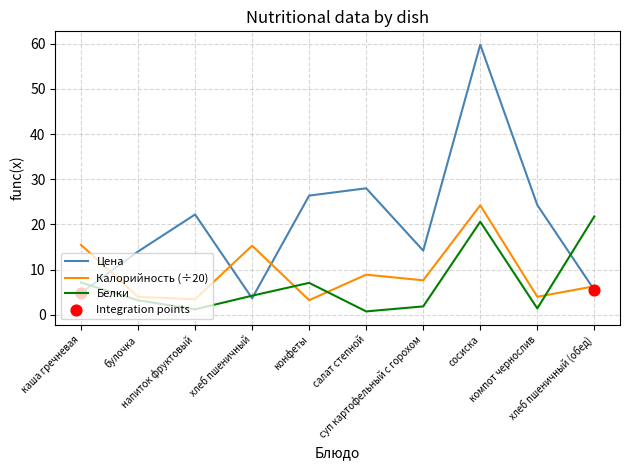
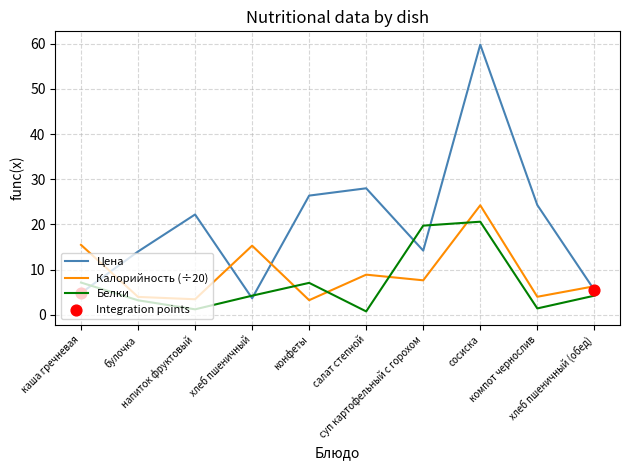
  {
    "Цена": {
      "булочка": 14,
      "напиток фруктовый": 22,
      "хлеб пшеничный": 4,
      "конфеты": 26,
      "салат степной": 28,
      "суп картофельный с горохом": 14,
      "сосиска": 60,
      "компот чернослив": 24
    },
    "Калорийность (÷20)": {
      "каша гречневая": 15,
      "хлеб пшеничный": 15,
      "конфеты": 3,
      "салат степной": 9,
      "суп картофельный с горохом": 8,
      "сосиска": 24,
      "компот чернослив": 4,
      "хлеб пшеничный (обед)": 6
    },
    "Белки": {
      "хлеб пшеничный": 4,
      "конфеты": 7,
      "салат степной": 1,
-     "суп картофельный с горохом": 2,
+     "суп картофельный с горохом": 20,
      "сосиска": 21,
      "компот чернослив": 1,
-     "хлеб пшеничный (обед)": 22
+     "хлеб пшеничный (обед)": 4
    }
  }
